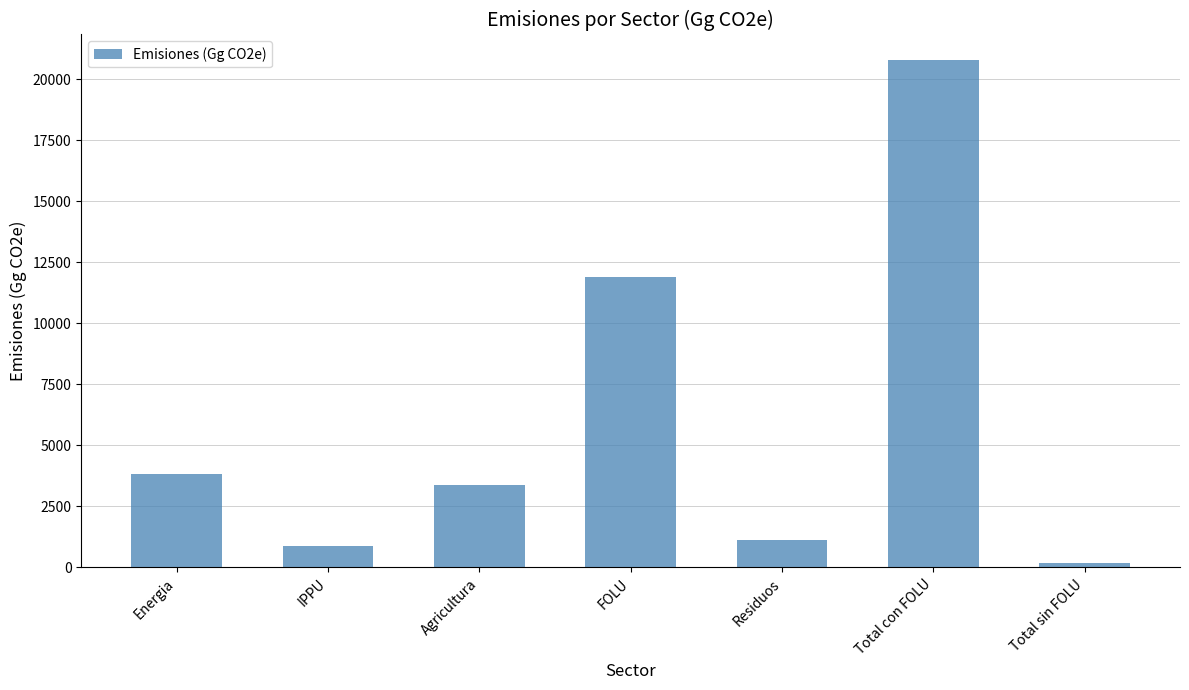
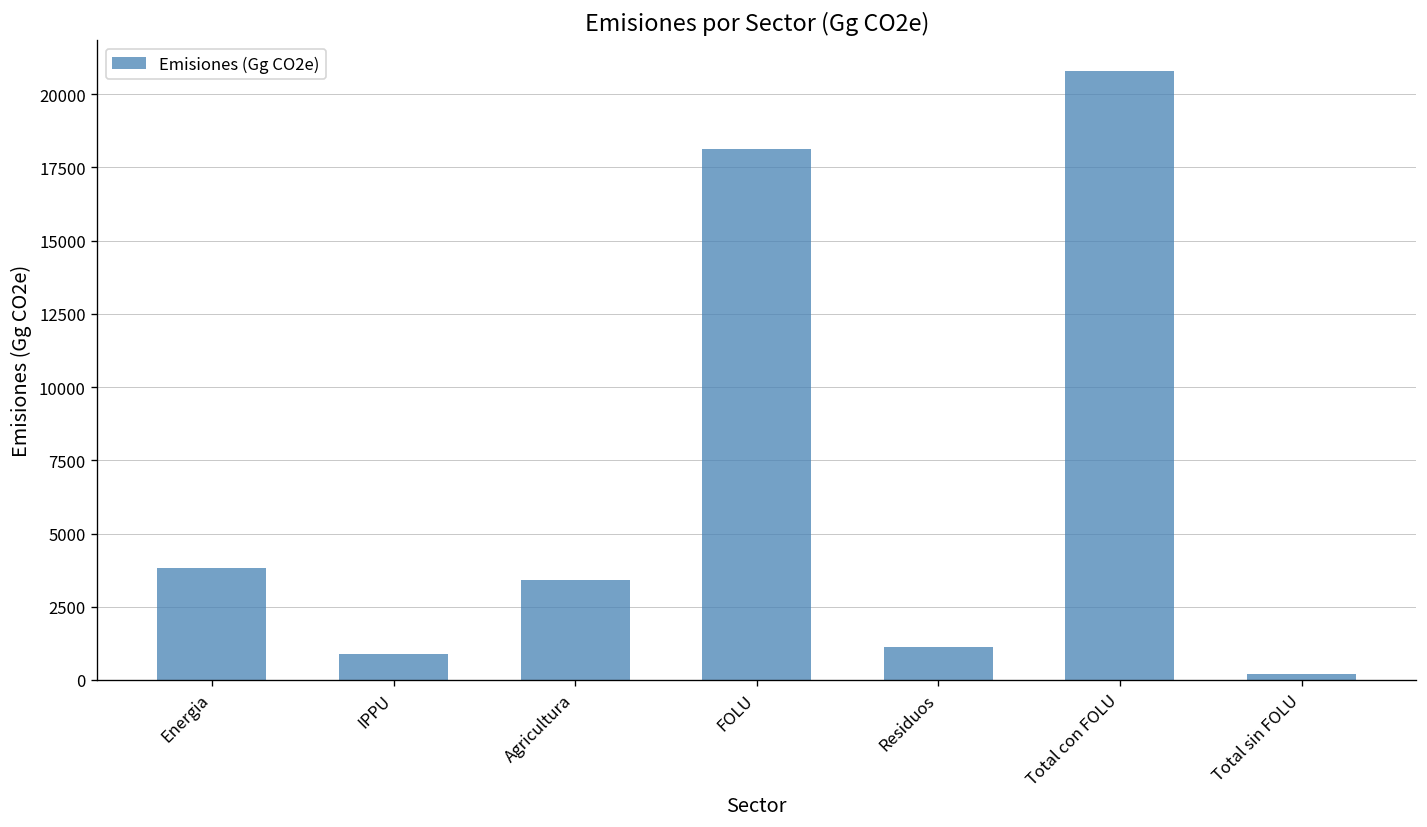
  {
    "Energia": 3800,
    "IPPU": 900,
    "Agricultura": 3400,
-   "FOLU": 11900,
+   "FOLU": 18100,
    "Residuos": 1100,
    "Total con FOLU": 20800,
    "Total sin FOLU": 200
  }
